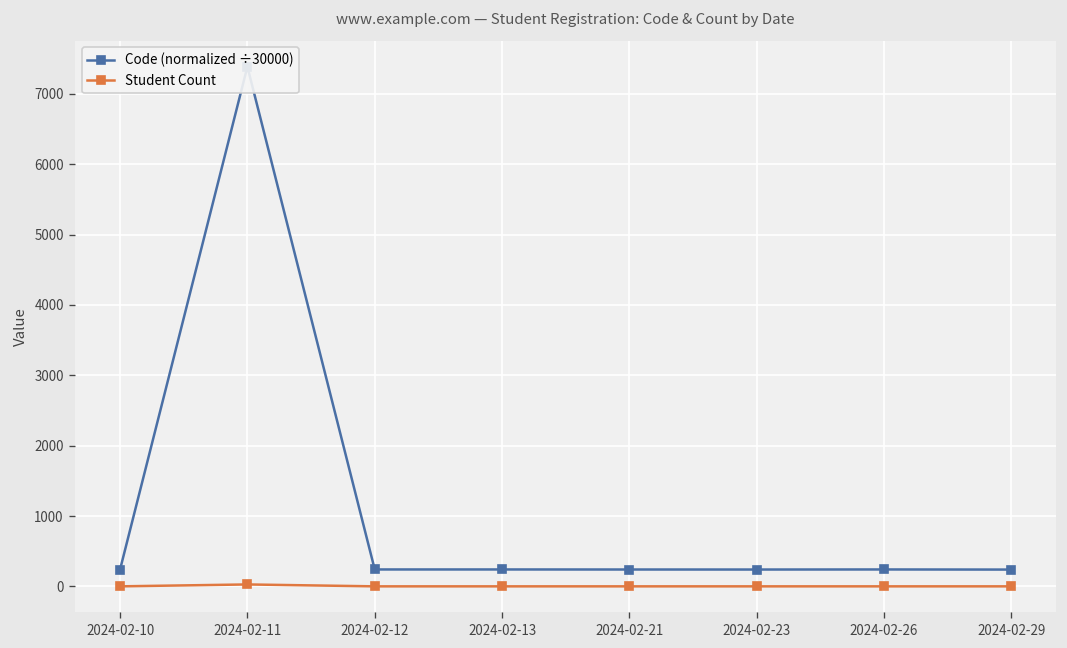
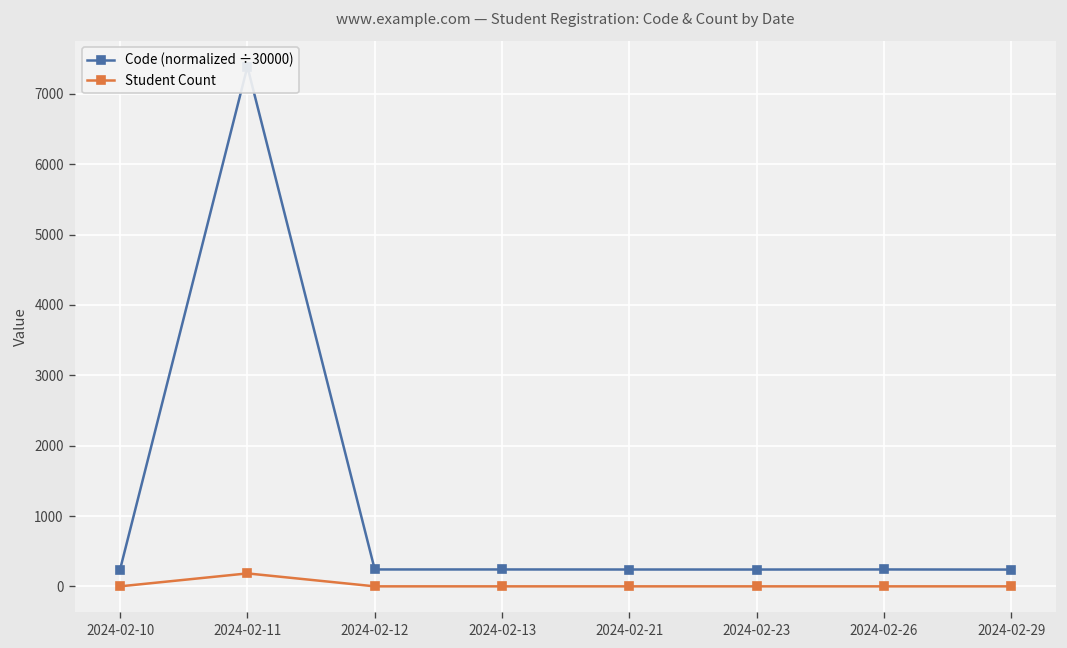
  {
    "Code (normalized ÷30000)": {
      "2024-02-10": 200,
      "2024-02-12": 200,
      "2024-02-13": 200,
      "2024-02-21": 200,
      "2024-02-23": 200,
      "2024-02-26": 200,
      "2024-02-29": 200
    },
    "Student Count": {
      "2024-02-10": 0,
-     "2024-02-11": 0,
+     "2024-02-11": 200,
      "2024-02-12": 0,
      "2024-02-13": 0,
      "2024-02-21": 0,
      "2024-02-23": 0,
      "2024-02-26": 0,
      "2024-02-29": 0
    }
  }
